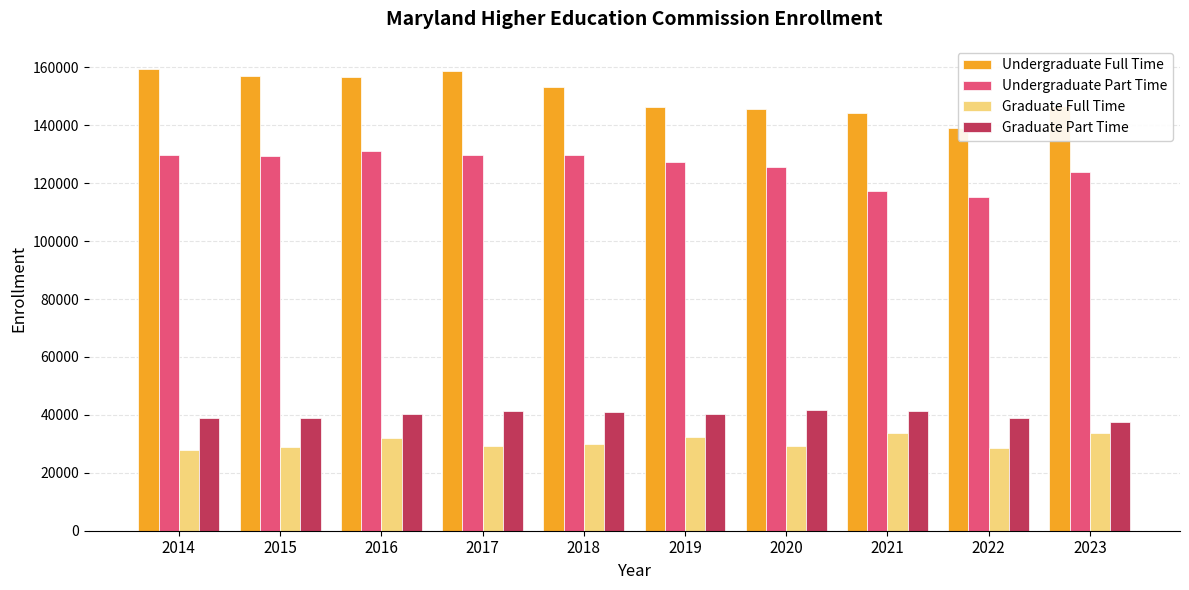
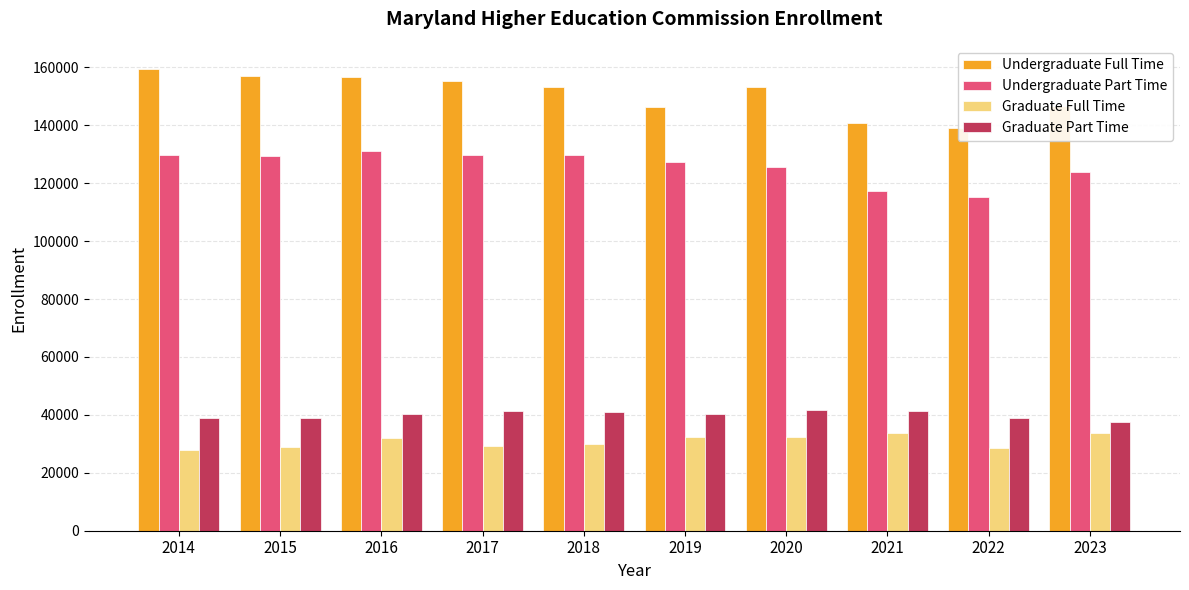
  {
    "Undergraduate Full Time": {
      "2014": 159000,
      "2015": 157000,
      "2016": 157000,
-     "2017": 159000,
+     "2017": 155000,
      "2018": 153000,
      "2019": 146000,
-     "2020": 146000,
-     "2021": 144000
+     "2020": 153000,
+     "2021": 141000
    },
    "Graduate Full Time": {
      "2014": 28000,
      "2015": 29000,
      "2016": 32000,
      "2017": 29000,
      "2018": 30000,
      "2019": 32000,
-     "2020": 29000,
+     "2020": 32000,
      "2021": 34000,
      "2022": 28000,
      "2023": 34000
    }
  }
